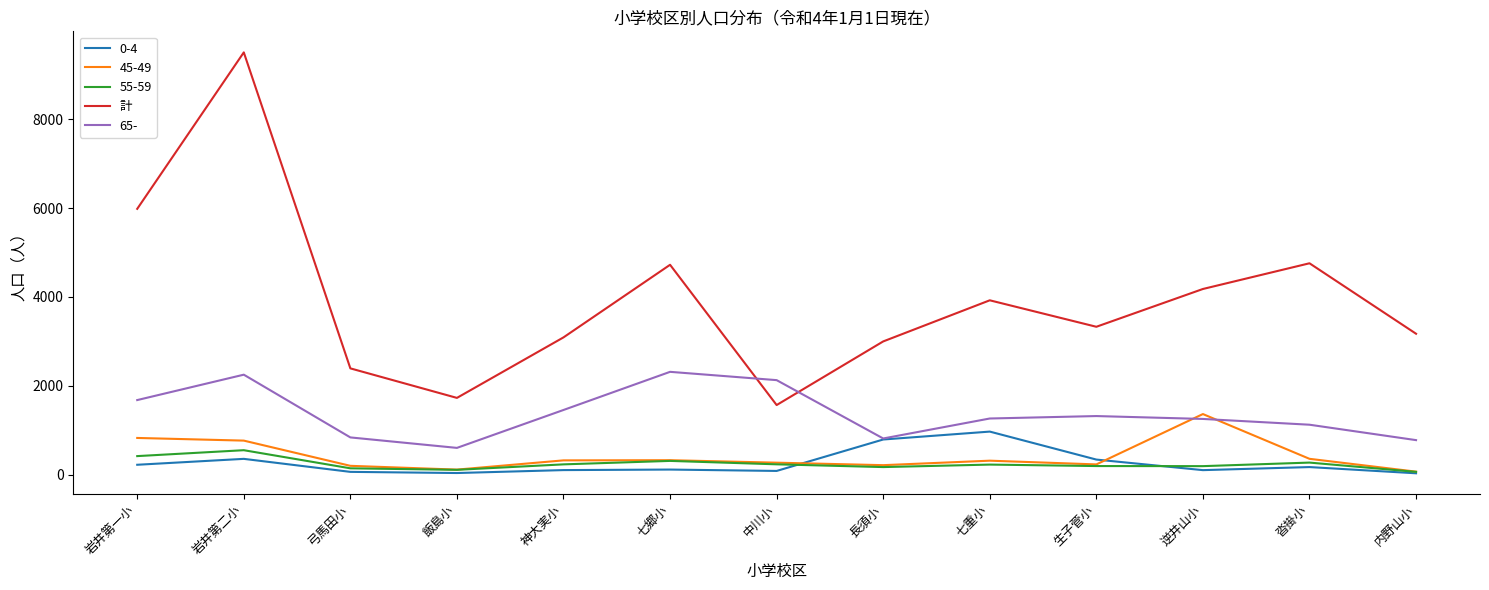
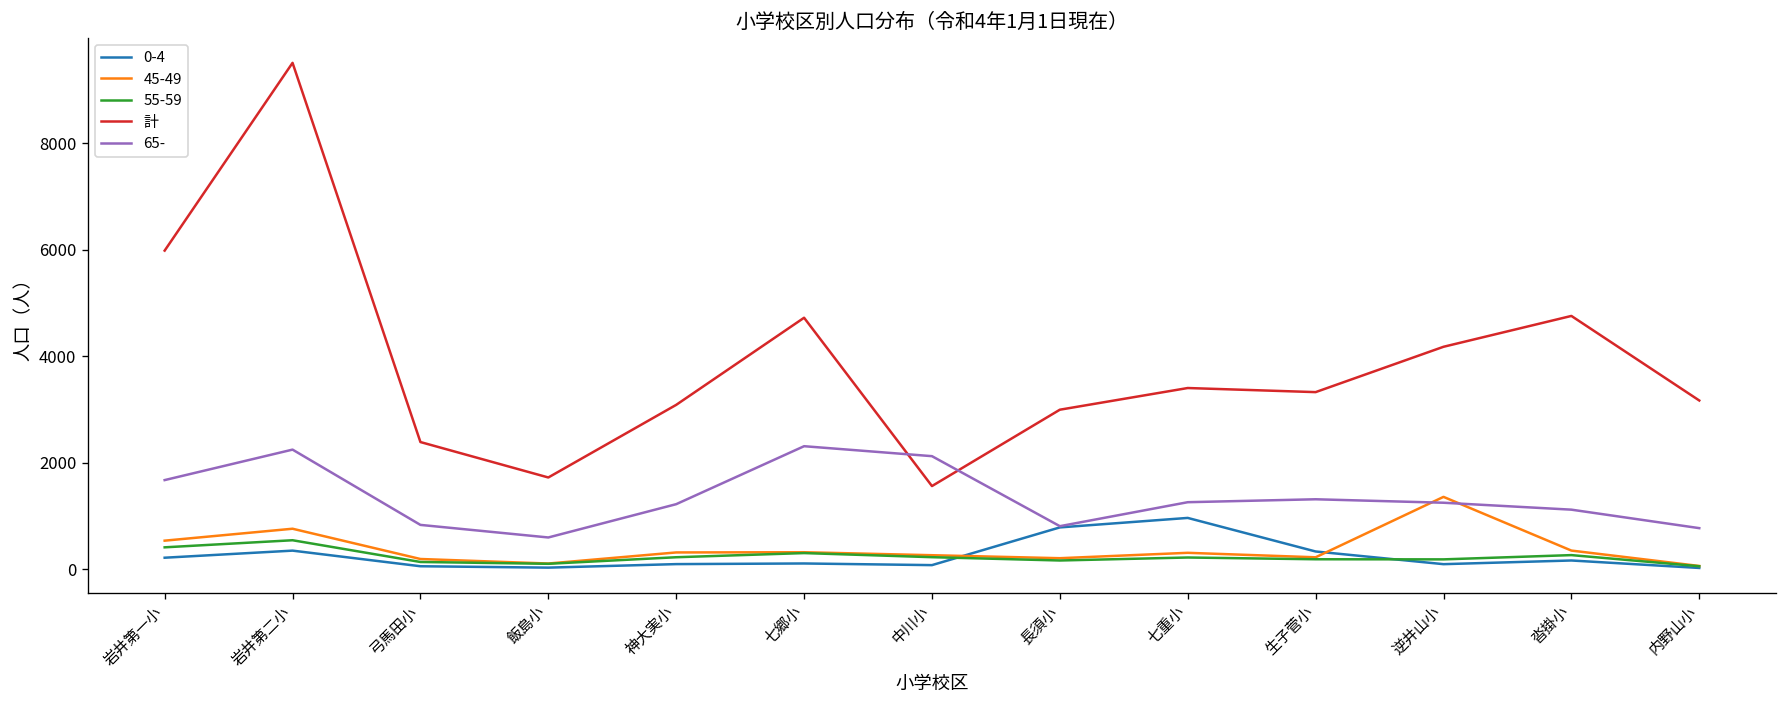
  {
    "0-4": {
      "岩井第一小": 200,
      "岩井第二小": 400,
      "弓馬田小": 100,
      "飯島小": 0,
      "神大実小": 100,
      "七郷小": 100,
      "中川小": 100,
      "七重小": 1000,
      "生子菅小": 300,
      "逆井山小": 100,
      "沓掛小": 200
    },
    "45-49": {
-     "岩井第一小": 800,
+     "岩井第一小": 500,
      "岩井第二小": 800,
      "神大実小": 300,
      "七重小": 300,
      "逆井山小": 1400,
      "沓掛小": 400
    },
    "55-59": {
      "岩井第一小": 400,
      "岩井第二小": 500,
      "神大実小": 200,
      "七重小": 200,
      "逆井山小": 200,
      "沓掛小": 300
    },
    "計": {
      "岩井第一小": 6000,
      "岩井第二小": 9500,
      "弓馬田小": 2400,
      "飯島小": 1700,
      "神大実小": 3100,
      "七郷小": 4700,
      "中川小": 1600,
      "長須小": 3000,
-     "七重小": 3900,
+     "七重小": 3400,
      "生子菅小": 3300,
      "逆井山小": 4200,
      "沓掛小": 4800,
      "内野山小": 3200
    },
    "65-": {
      "岩井第一小": 1700,
      "岩井第二小": 2300,
      "弓馬田小": 800,
      "飯島小": 600,
-     "神大実小": 1500,
+     "神大実小": 1200,
      "七郷小": 2300,
      "中川小": 2100,
      "七重小": 1300,
      "生子菅小": 1300,
      "逆井山小": 1300,
      "沓掛小": 1100,
      "内野山小": 800
    }
  }
